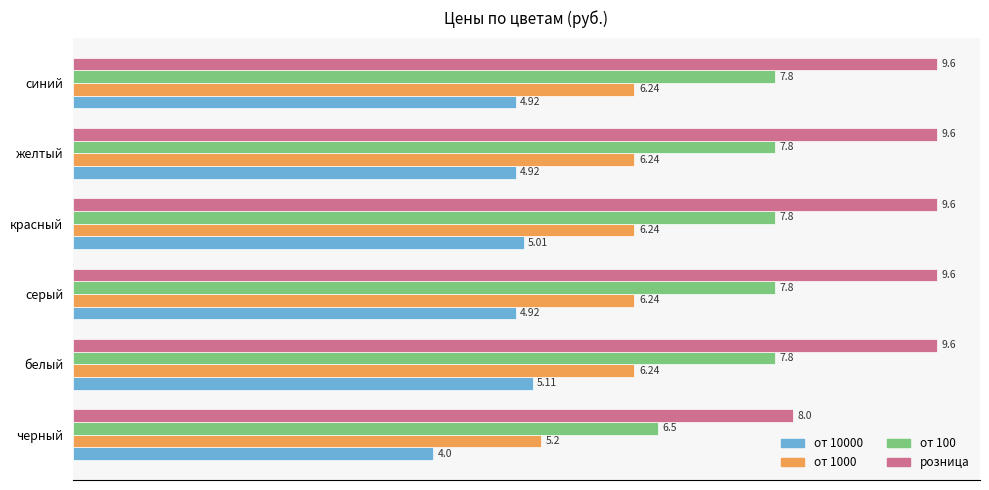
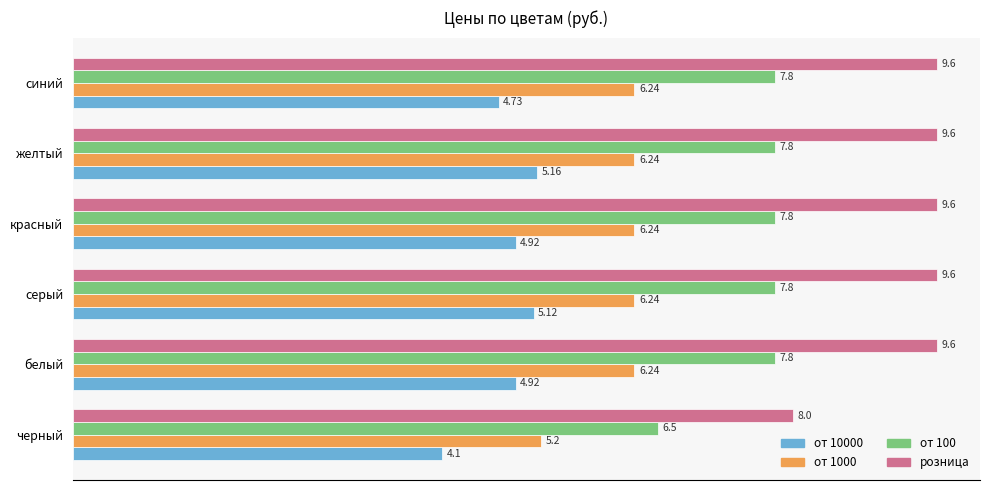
  {
    "от 10000": {
-     "синий": 4.92,
-     "желтый": 4.92,
-     "красный": 5.01,
-     "серый": 4.92,
-     "белый": 5.11,
-     "черный": 4.0
+     "синий": 4.73,
+     "желтый": 5.16,
+     "красный": 4.92,
+     "серый": 5.12,
+     "белый": 4.92,
+     "черный": 4.1
    },
    "от 1000": {
      "синий": 6.24,
      "желтый": 6.24,
      "красный": 6.24,
      "серый": 6.24,
      "белый": 6.24,
      "черный": 5.2
    },
    "от 100": {
      "синий": 7.8,
      "желтый": 7.8,
      "красный": 7.8,
      "серый": 7.8,
      "белый": 7.8,
      "черный": 6.5
    },
    "розница": {
      "синий": 9.6,
      "желтый": 9.6,
      "красный": 9.6,
      "серый": 9.6,
      "белый": 9.6,
      "черный": 8.0
    }
  }
